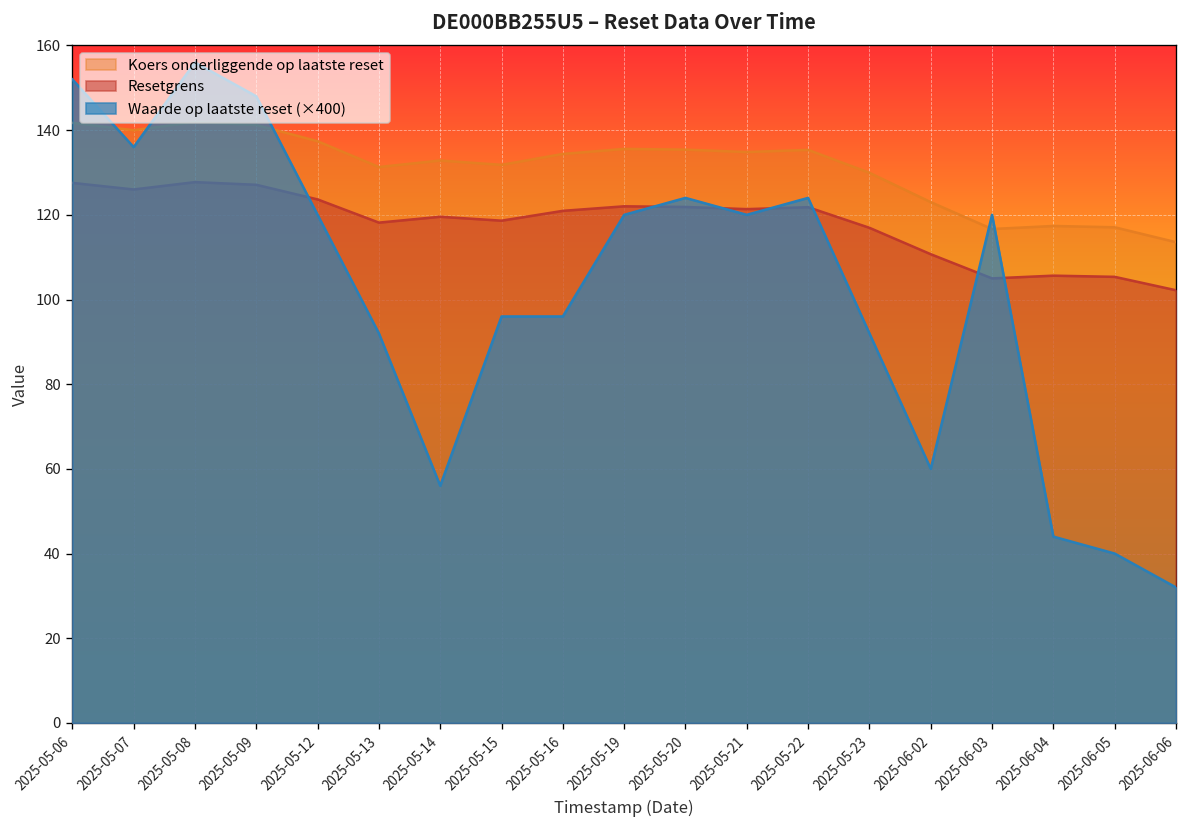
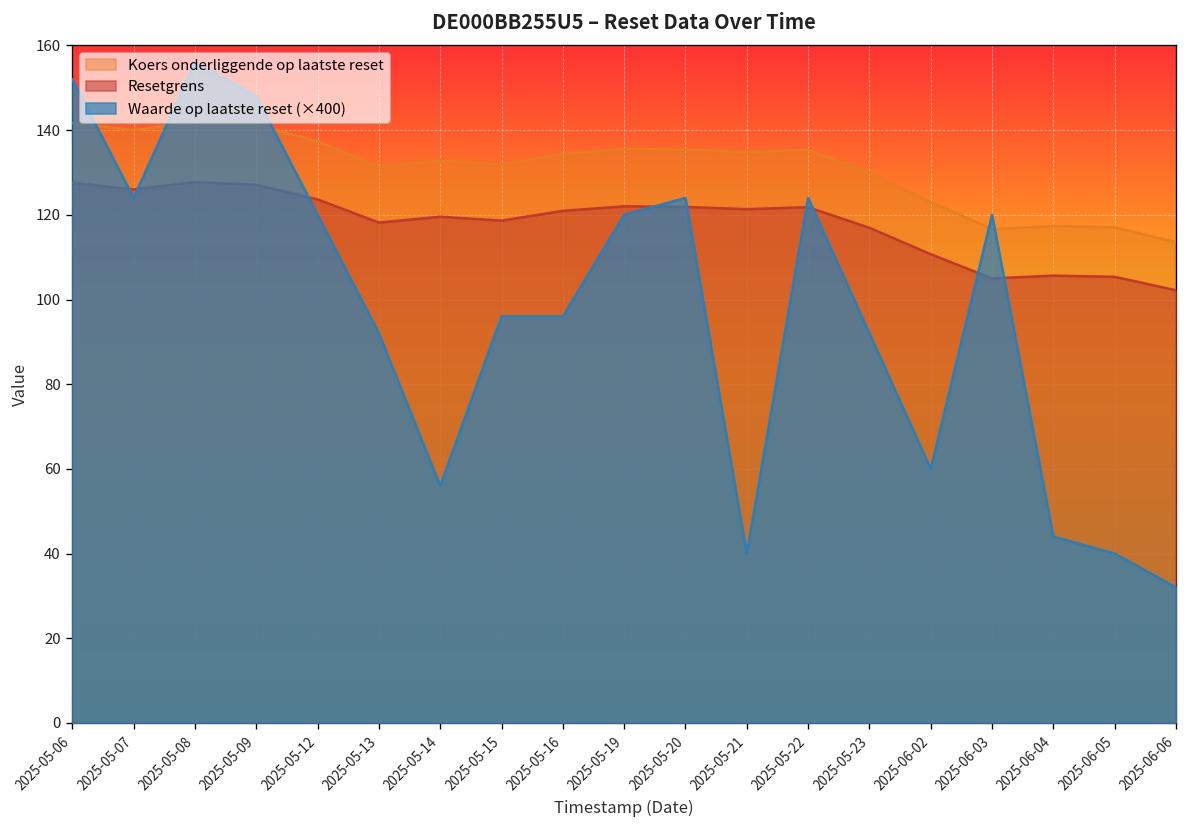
  {
    "Waarde op laatste reset (×400)": {
      "2025-05-06": 152,
-     "2025-05-07": 136,
+     "2025-05-07": 124,
      "2025-05-12": 120,
      "2025-05-13": 92,
      "2025-05-14": 56,
      "2025-05-15": 96,
      "2025-05-16": 96,
      "2025-05-19": 120,
      "2025-05-20": 124,
-     "2025-05-21": 120,
+     "2025-05-21": 40,
      "2025-05-22": 124,
      "2025-05-23": 92,
      "2025-06-02": 60,
      "2025-06-03": 120,
      "2025-06-04": 44,
      "2025-06-05": 40,
      "2025-06-06": 32
    }
  }
